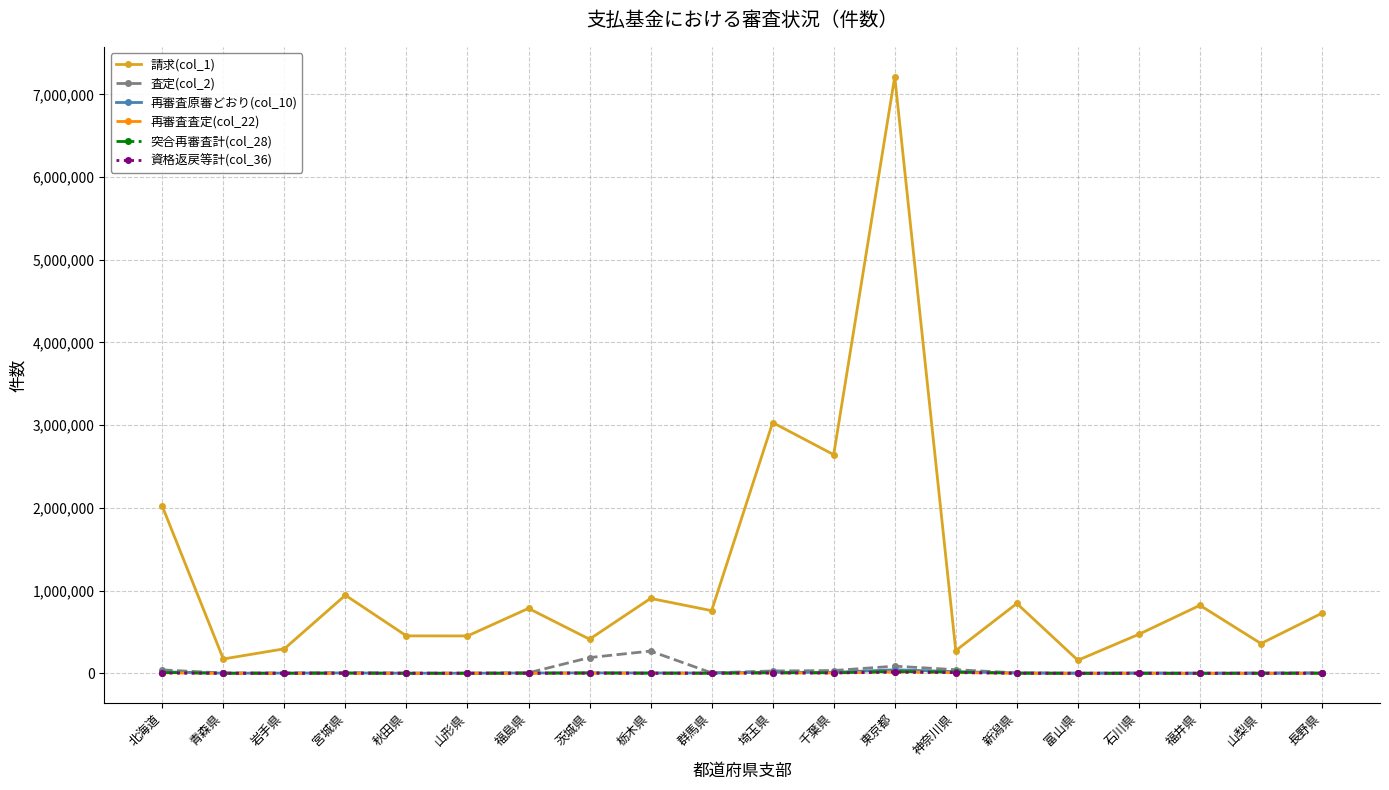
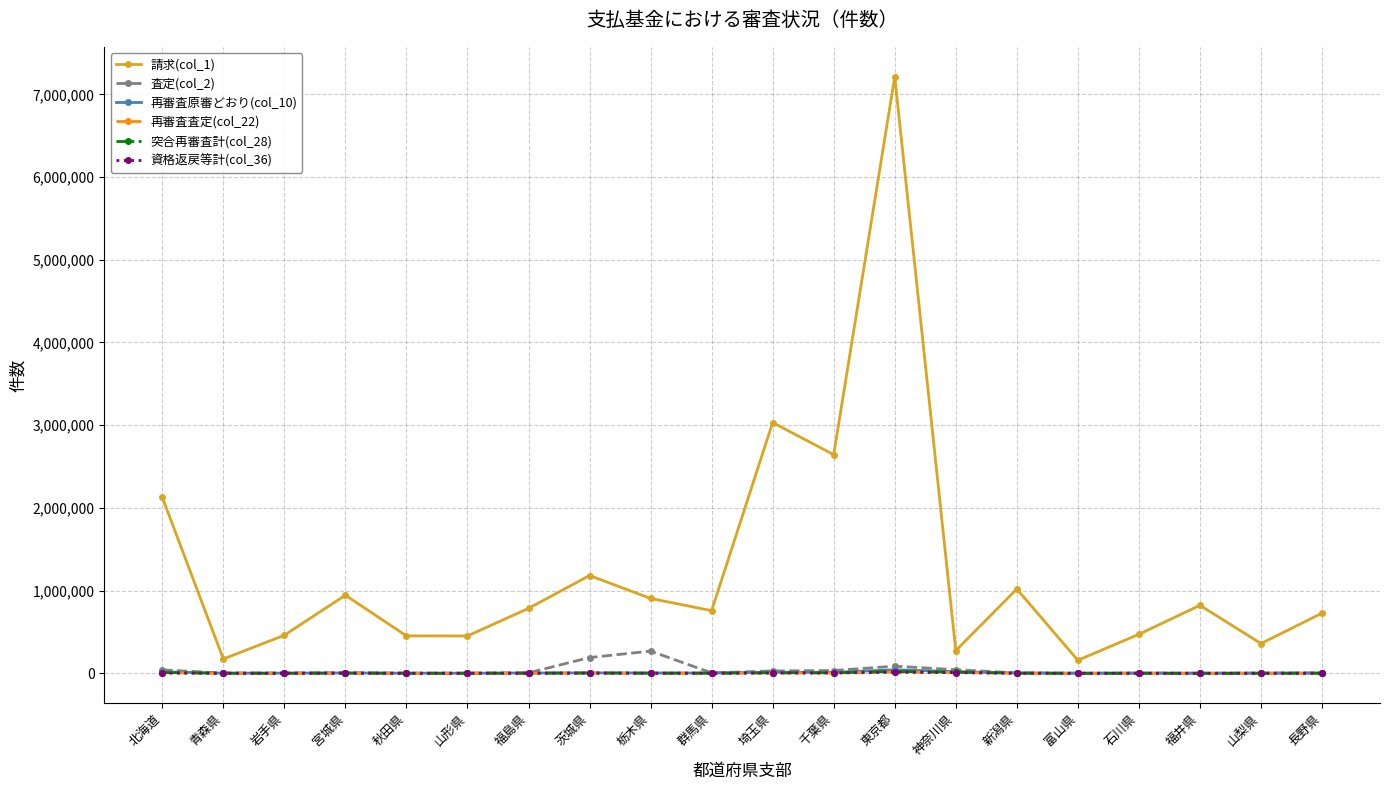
  {
    "請求(col_1)": {
-     "北海道": "2,000,000",
+     "北海道": "2,100,000",
      "青森県": "200,000",
-     "岩手県": "300,000",
+     "岩手県": "500,000",
      "宮城県": "900,000",
      "秋田県": "500,000",
      "山形県": "500,000",
      "福島県": "800,000",
-     "茨城県": "400,000",
+     "茨城県": "1,200,000",
      "栃木県": "900,000",
      "群馬県": "800,000",
      "埼玉県": "3,000,000",
      "千葉県": "2,600,000",
      "東京都": "7,200,000",
      "神奈川県": "300,000",
-     "新潟県": "800,000",
+     "新潟県": "1,000,000",
      "富山県": "200,000",
      "石川県": "500,000",
      "福井県": "800,000",
      "山梨県": "400,000",
      "長野県": "700,000"
    },
    "査定(col_2)": {
      "茨城県": "200,000",
      "栃木県": "300,000",
      "東京都": "100,000"
    }
  }
